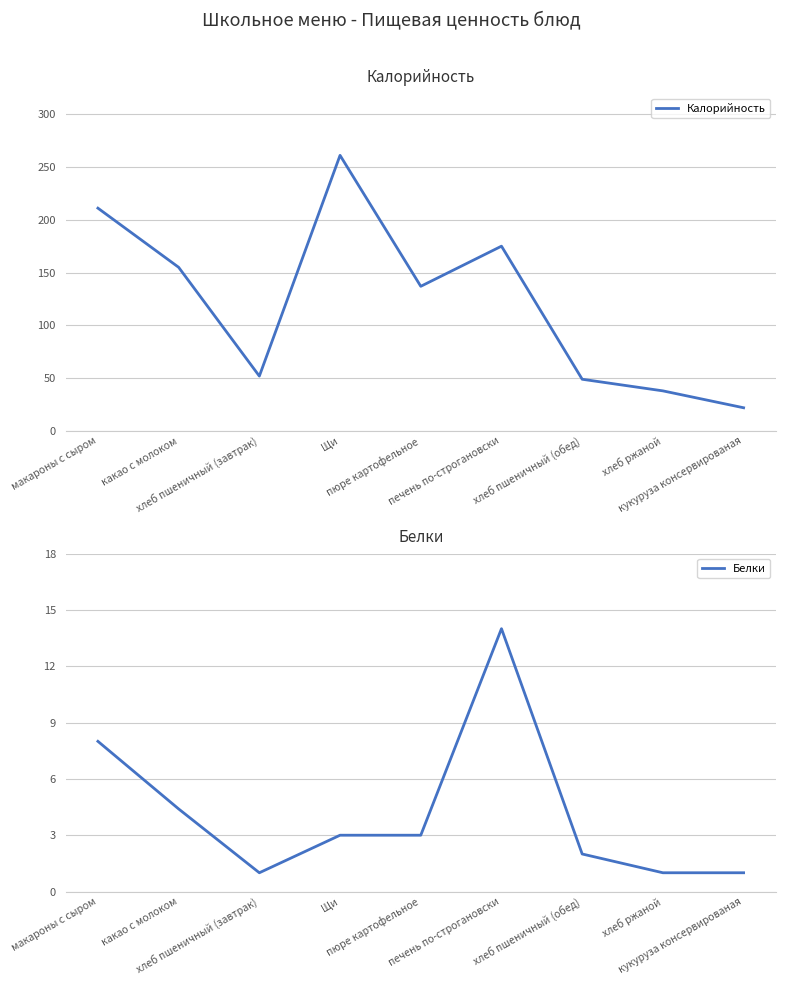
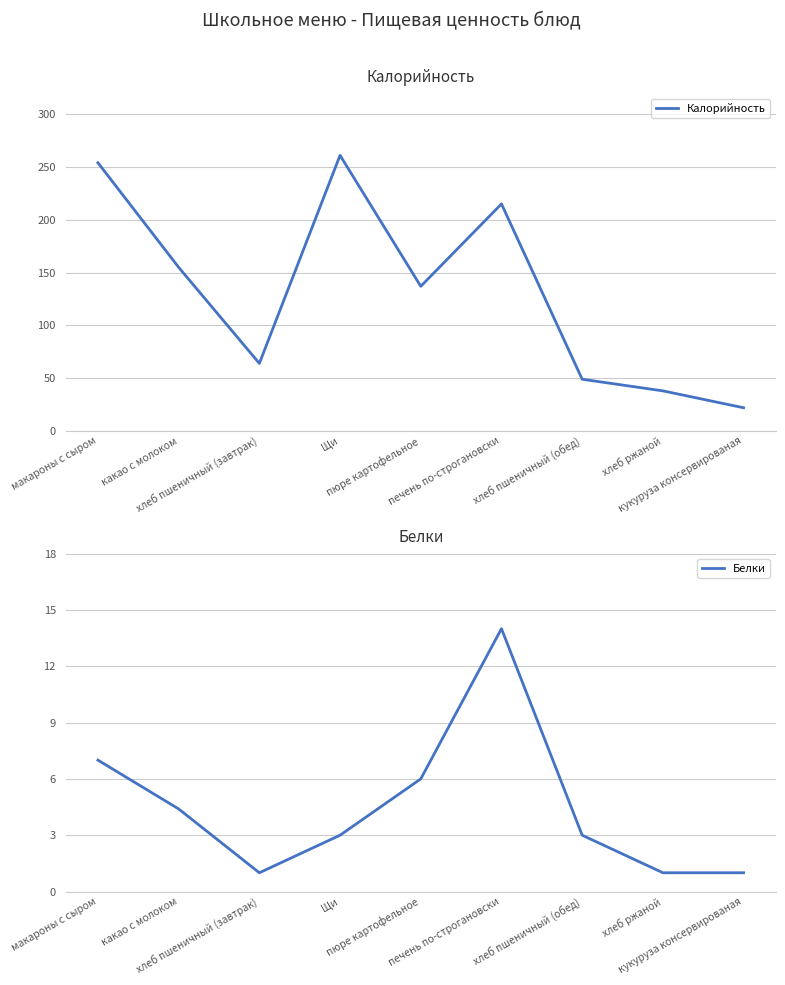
  {
    "Калорийность": {
-     "макароны с сыром": 211,
+     "макароны с сыром": 254,
      "какао с молоком": 155,
-     "хлеб пшеничный (завтрак)": 52,
+     "хлеб пшеничный (завтрак)": 64,
      "Щи": 261,
      "пюре картофельное": 137,
-     "печень по-строгановски": 175,
+     "печень по-строгановски": 215,
      "хлеб пшеничный (обед)": 49,
      "хлеб ржаной": 38,
      "кукуруза консервированая": 22
    },
    "Белки": {
-     "макароны с сыром": 8,
+     "макароны с сыром": 7,
      "какао с молоком": 4.4,
      "хлеб пшеничный (завтрак)": 1,
      "Щи": 3,
-     "пюре картофельное": 3,
+     "пюре картофельное": 6,
      "печень по-строгановски": 14,
-     "хлеб пшеничный (обед)": 2,
+     "хлеб пшеничный (обед)": 3,
      "хлеб ржаной": 1,
      "кукуруза консервированая": 1
    }
  }
